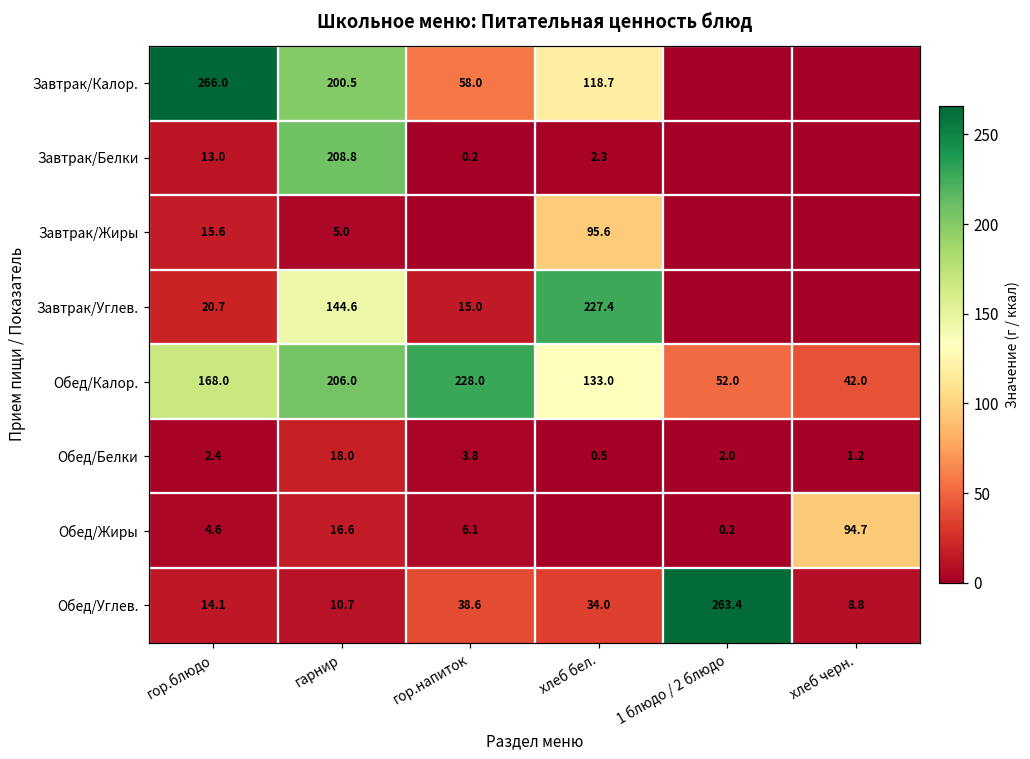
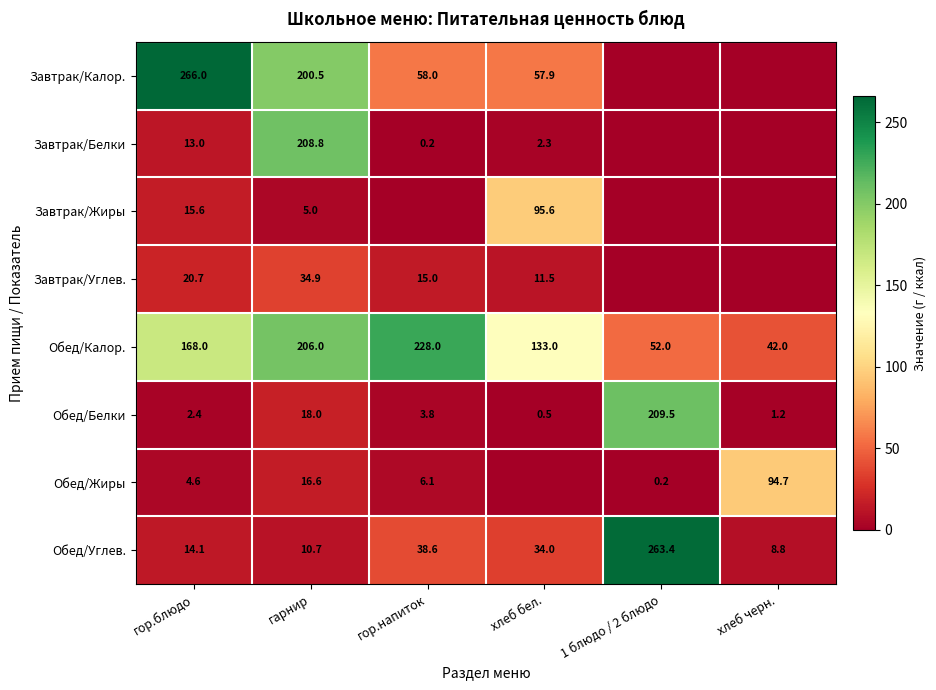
  {
    "Завтрак/Калор.": {
      "гор.блюдо": 266.0,
      "гарнир": 200.5,
      "гор.напиток": 58.0,
-     "хлеб бел.": 118.7
+     "хлеб бел.": 57.9
    },
    "Завтрак/Белки": {
      "гор.блюдо": 13.0,
      "гарнир": 208.8,
      "гор.напиток": 0.2,
      "хлеб бел.": 2.3
    },
    "Завтрак/Жиры": {
      "гор.блюдо": 15.6,
      "гарнир": 5.0,
      "хлеб бел.": 95.6
    },
    "Завтрак/Углев.": {
      "гор.блюдо": 20.7,
-     "гарнир": 144.6,
+     "гарнир": 34.9,
      "гор.напиток": 15.0,
-     "хлеб бел.": 227.4
+     "хлеб бел.": 11.5
    },
    "Обед/Калор.": {
      "гор.блюдо": 168.0,
      "гарнир": 206.0,
      "гор.напиток": 228.0,
      "хлеб бел.": 133.0,
      "1 блюдо / 2 блюдо": 52.0,
      "хлеб черн.": 42.0
    },
    "Обед/Белки": {
      "гор.блюдо": 2.4,
      "гарнир": 18.0,
      "гор.напиток": 3.8,
      "хлеб бел.": 0.5,
-     "1 блюдо / 2 блюдо": 2.0,
+     "1 блюдо / 2 блюдо": 209.5,
      "хлеб черн.": 1.2
    },
    "Обед/Жиры": {
      "гор.блюдо": 4.6,
      "гарнир": 16.6,
      "гор.напиток": 6.1,
      "1 блюдо / 2 блюдо": 0.2,
      "хлеб черн.": 94.7
    },
    "Обед/Углев.": {
      "гор.блюдо": 14.1,
      "гарнир": 10.7,
      "гор.напиток": 38.6,
      "хлеб бел.": 34.0,
      "1 блюдо / 2 блюдо": 263.4,
      "хлеб черн.": 8.8
    }
  }
